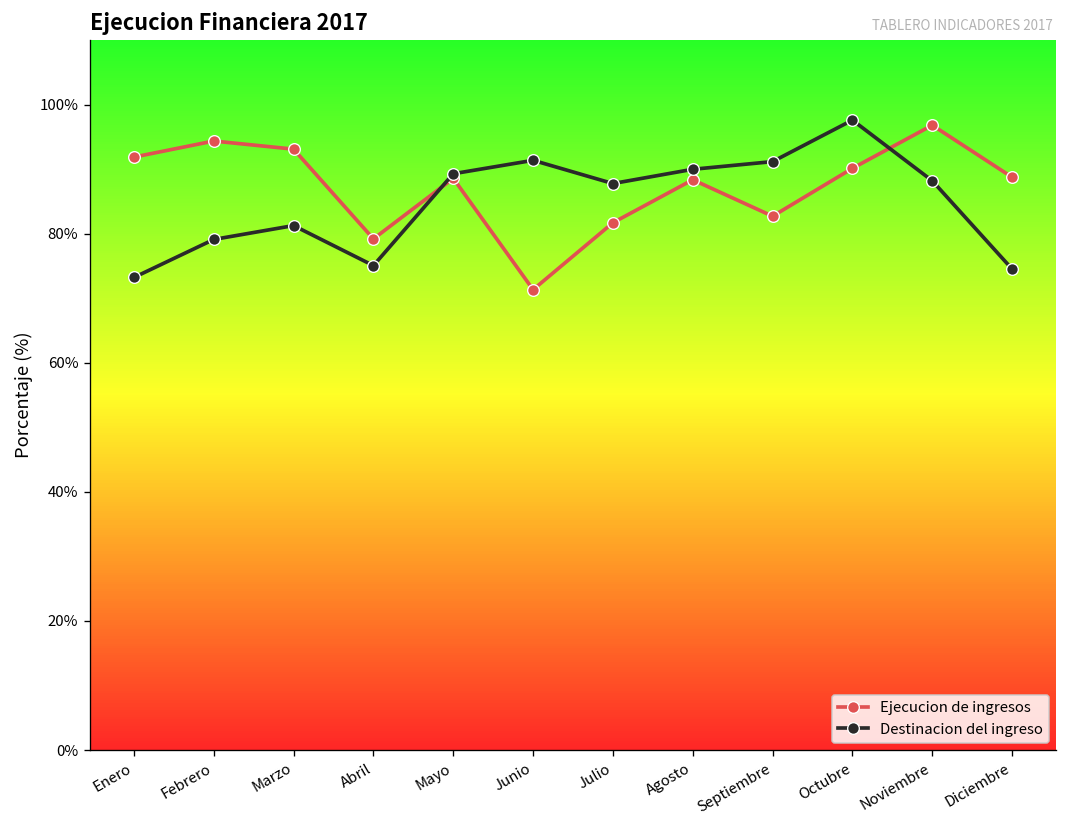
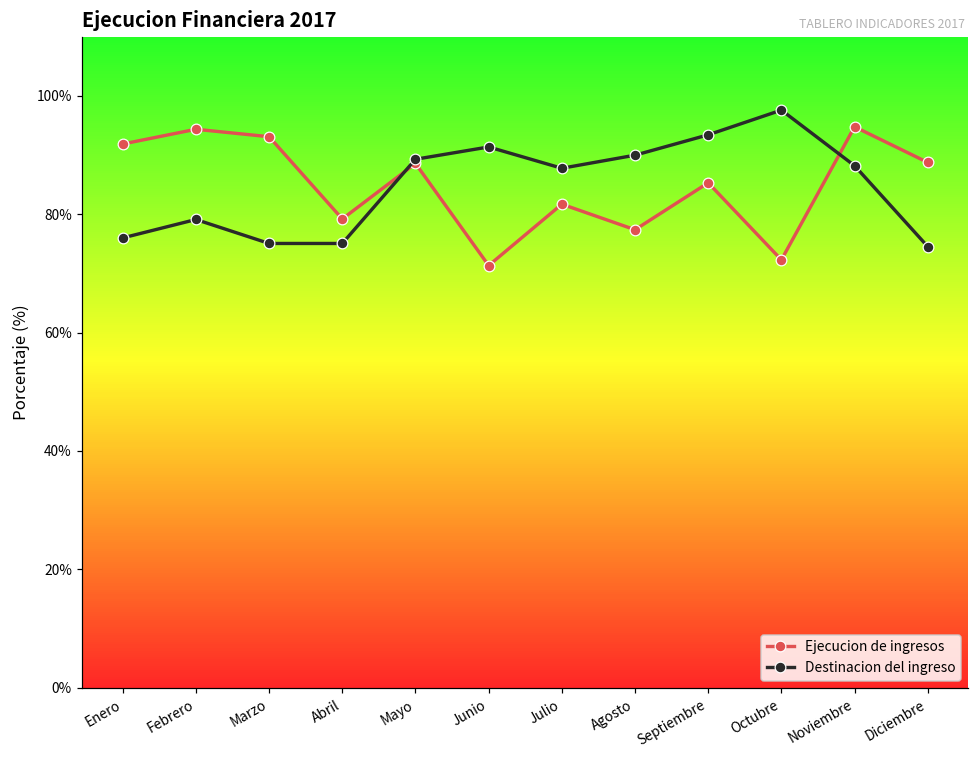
  {
    "Ejecucion de ingresos": {
      "Enero": "92%",
      "Febrero": "94%",
      "Marzo": "93%",
      "Abril": "79%",
      "Mayo": "89%",
      "Junio": "71%",
      "Julio": "82%",
-     "Agosto": "88%",
-     "Septiembre": "83%",
-     "Octubre": "90%",
-     "Noviembre": "97%",
+     "Agosto": "77%",
+     "Septiembre": "85%",
+     "Octubre": "72%",
+     "Noviembre": "95%",
      "Diciembre": "89%"
    },
    "Destinacion del ingreso": {
-     "Enero": "73%",
+     "Enero": "76%",
      "Febrero": "79%",
-     "Marzo": "81%",
+     "Marzo": "75%",
      "Abril": "75%",
      "Mayo": "89%",
      "Junio": "91%",
      "Julio": "88%",
      "Agosto": "90%",
-     "Septiembre": "91%",
+     "Septiembre": "93%",
      "Octubre": "98%",
      "Noviembre": "88%",
      "Diciembre": "75%"
    }
  }
